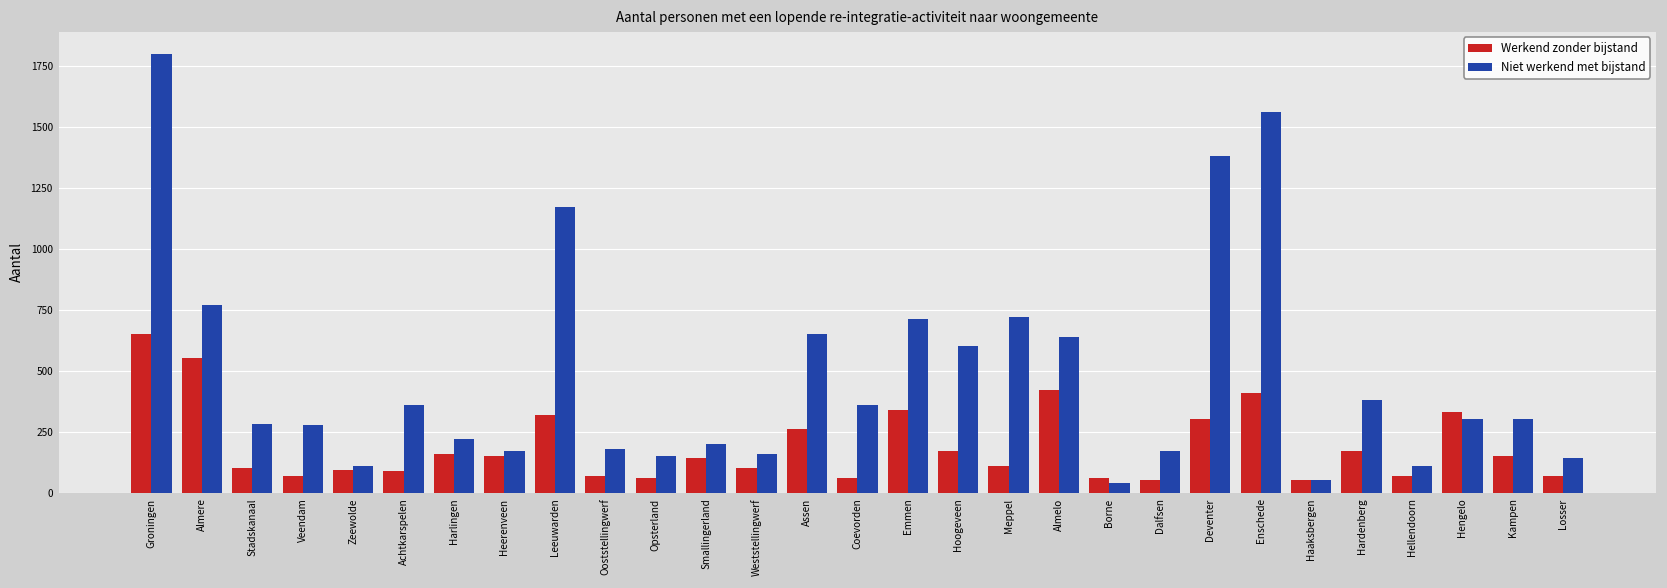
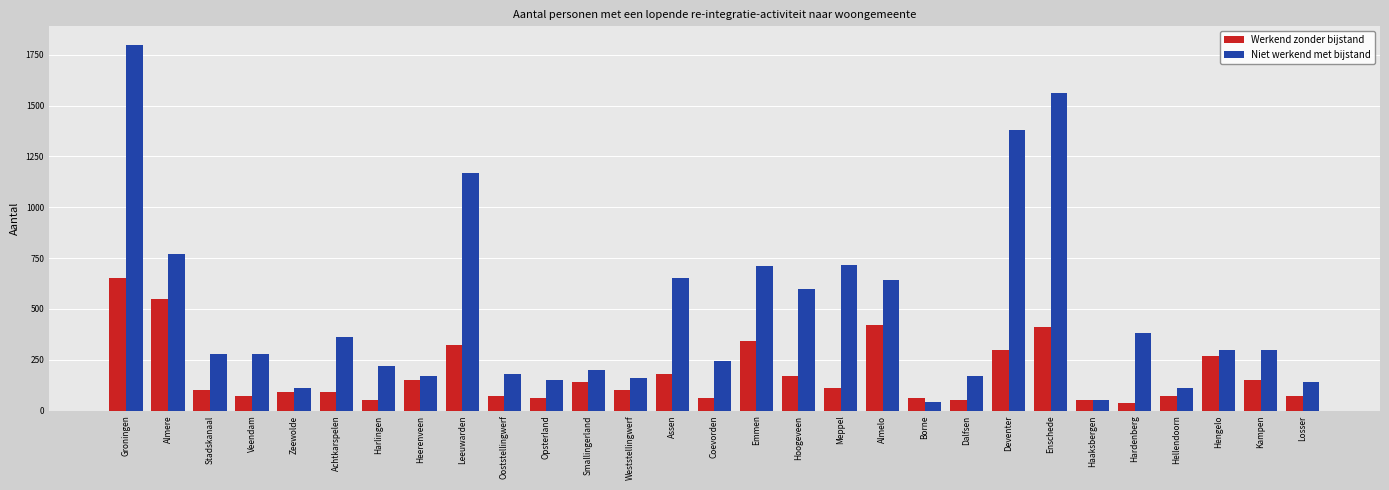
  {
    "Werkend zonder bijstand": {
      "Groningen": 650,
      "Almere": 550,
      "Stadskanaal": 100,
      "Veendam": 70,
      "Zeewolde": 90,
      "Achtkarspelen": 90,
-     "Harlingen": 160,
+     "Harlingen": 50,
      "Heerenveen": 150,
      "Leeuwarden": 320,
      "Ooststellingwerf": 70,
      "Opsterland": 60,
      "Smallingerland": 140,
      "Weststellingwerf": 100,
-     "Assen": 260,
+     "Assen": 180,
      "Coevorden": 60,
      "Emmen": 340,
      "Hoogeveen": 170,
      "Meppel": 110,
      "Almelo": 420,
      "Borne": 60,
      "Dalfsen": 50,
      "Deventer": 300,
      "Enschede": 410,
      "Haaksbergen": 50,
-     "Hardenberg": 170,
+     "Hardenberg": 40,
      "Hellendoorn": 70,
-     "Hengelo": 330,
+     "Hengelo": 270,
      "Kampen": 150,
      "Losser": 70
    },
    "Niet werkend met bijstand": {
      "Groningen": 1800,
      "Almere": 770,
      "Stadskanaal": 280,
      "Veendam": 280,
      "Zeewolde": 110,
      "Achtkarspelen": 360,
      "Harlingen": 220,
      "Heerenveen": 170,
      "Leeuwarden": 1170,
      "Ooststellingwerf": 180,
      "Opsterland": 150,
      "Smallingerland": 200,
      "Weststellingwerf": 160,
      "Assen": 650,
-     "Coevorden": 360,
+     "Coevorden": 240,
      "Emmen": 710,
      "Hoogeveen": 600,
      "Meppel": 720,
      "Almelo": 640,
      "Borne": 40,
      "Dalfsen": 170,
      "Deventer": 1380,
      "Enschede": 1560,
      "Haaksbergen": 50,
      "Hardenberg": 380,
      "Hellendoorn": 110,
      "Hengelo": 300,
      "Kampen": 300,
      "Losser": 140
    }
  }
